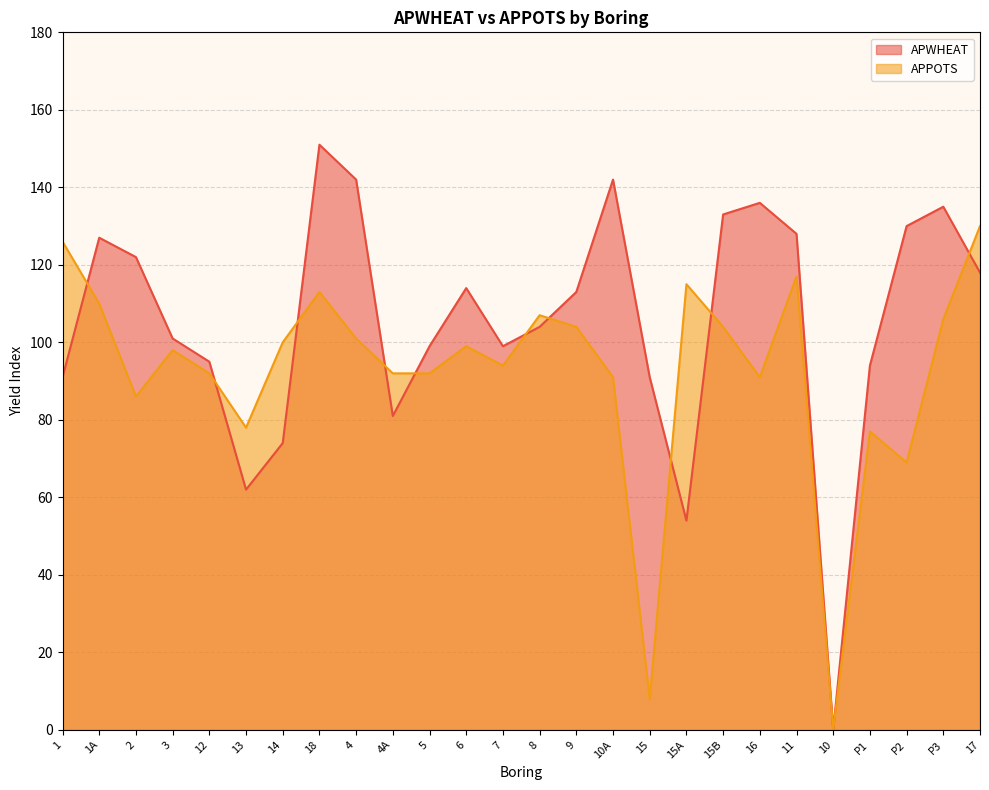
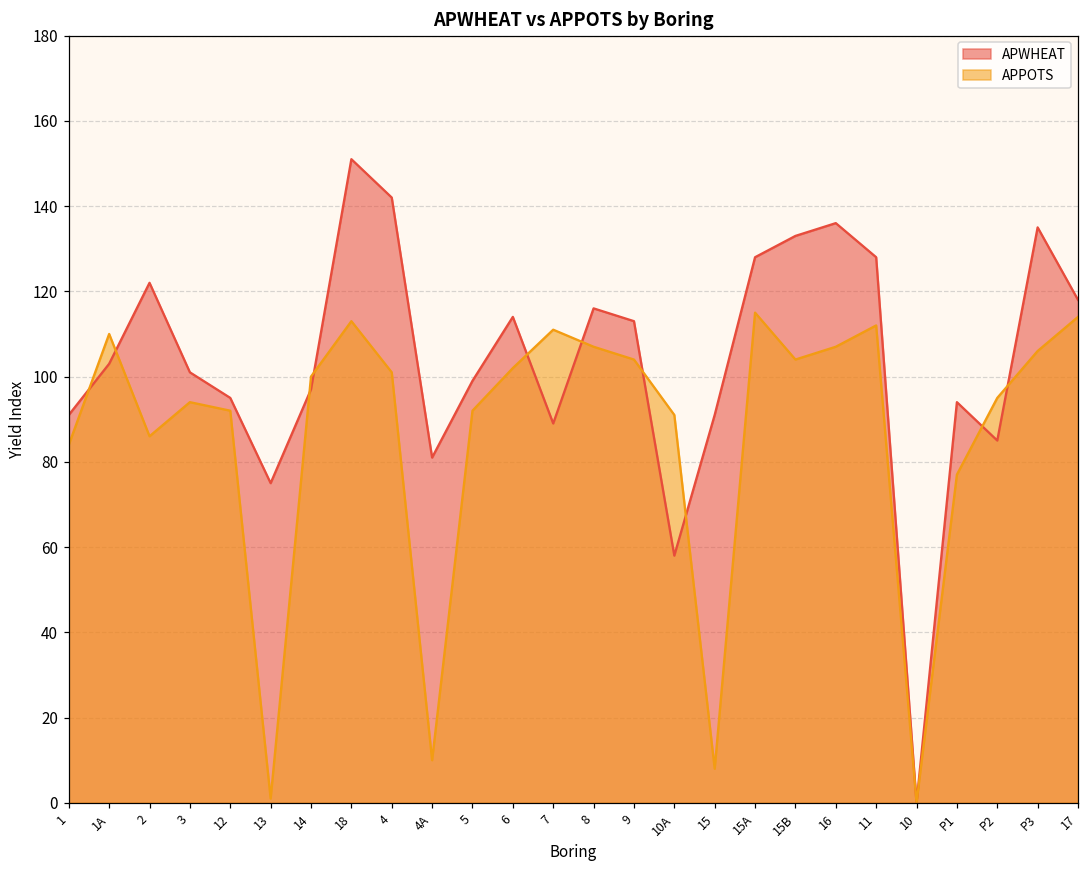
  {
    "APWHEAT": {
      "1": 91,
-     "1A": 127,
+     "1A": 103,
      "2": 122,
      "3": 101,
      "12": 95,
-     "13": 62,
-     "14": 74,
+     "13": 75,
+     "14": 97,
      "18": 151,
      "4": 142,
      "4A": 81,
      "5": 99,
      "6": 114,
-     "7": 99,
-     "8": 104,
+     "7": 89,
+     "8": 116,
      "9": 113,
-     "10A": 142,
+     "10A": 58,
      "15": 91,
-     "15A": 54,
+     "15A": 128,
      "15B": 133,
      "16": 136,
      "11": 128,
      "P1": 94,
-     "P2": 130,
+     "P2": 85,
      "P3": 135,
      "17": 118
    },
    "APPOTS": {
-     "1": 126,
+     "1": 84,
      "1A": 110,
      "2": 86,
-     "3": 98,
+     "3": 94,
      "12": 92,
-     "13": 78,
+     "13": 1,
      "14": 100,
      "18": 113,
      "4": 101,
-     "4A": 92,
+     "4A": 10,
      "5": 92,
-     "6": 99,
-     "7": 94,
+     "6": 102,
+     "7": 111,
      "8": 107,
      "9": 104,
      "10A": 91,
      "15": 8,
      "15A": 115,
      "15B": 104,
-     "16": 91,
-     "11": 117,
+     "16": 107,
+     "11": 112,
      "P1": 77,
-     "P2": 69,
+     "P2": 95,
      "P3": 106,
-     "17": 130
+     "17": 114
    }
  }
